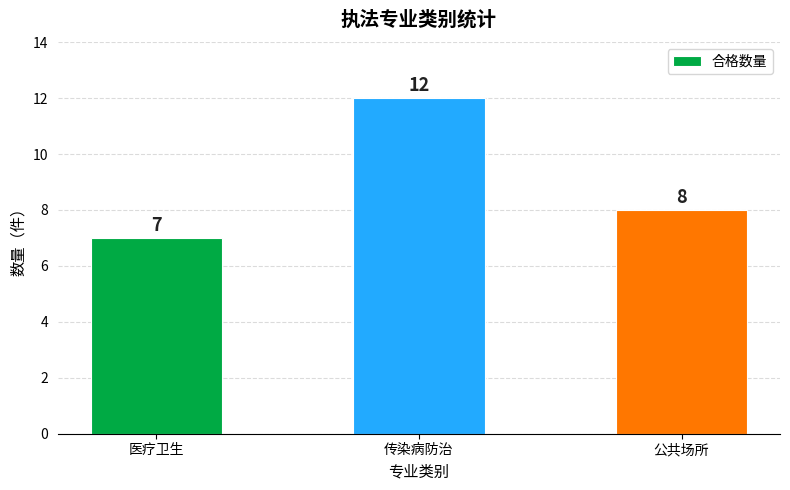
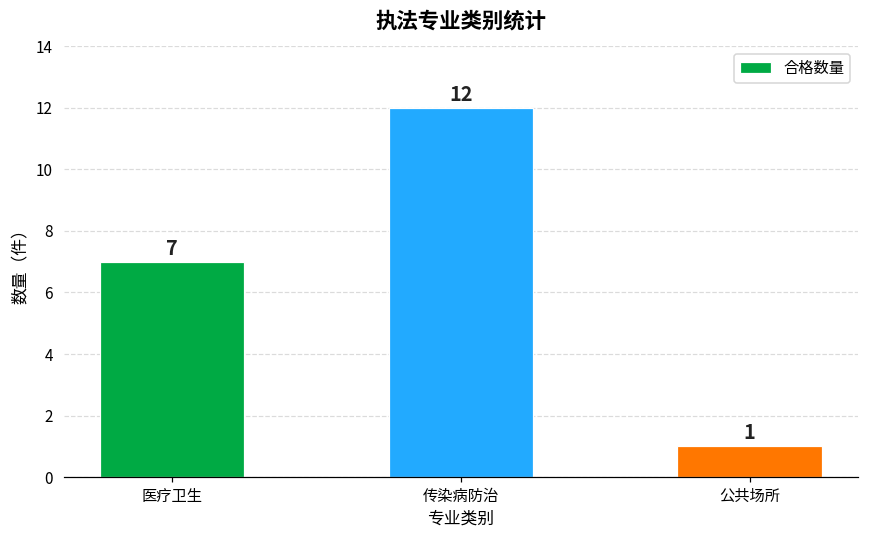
  {
    "医疗卫生": 7,
    "传染病防治": 12,
-   "公共场所": 8
+   "公共场所": 1
  }
